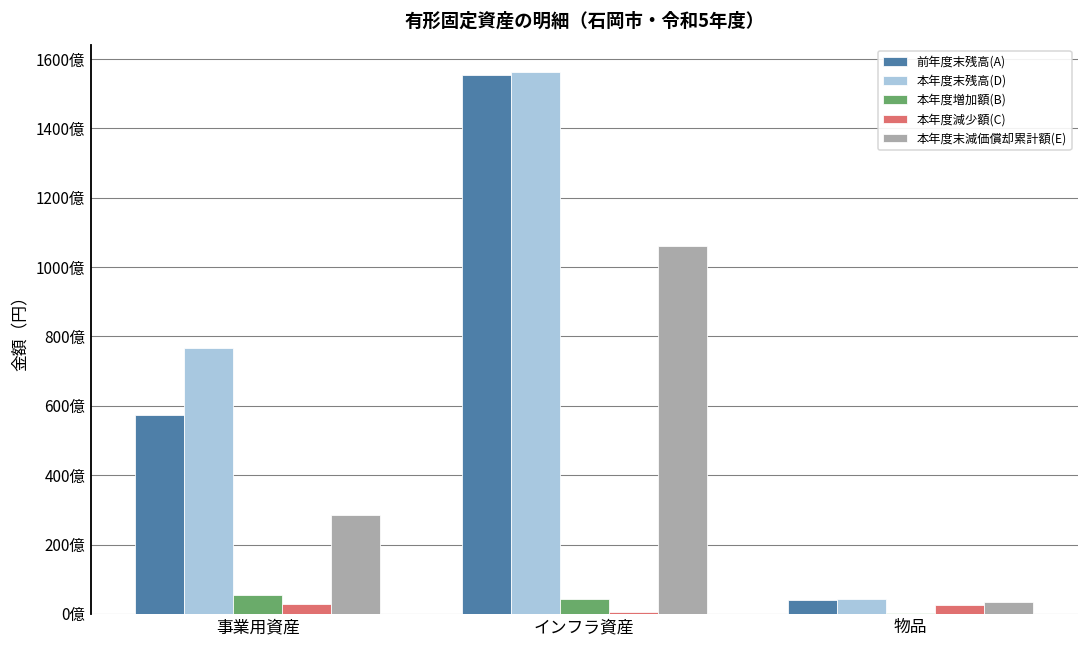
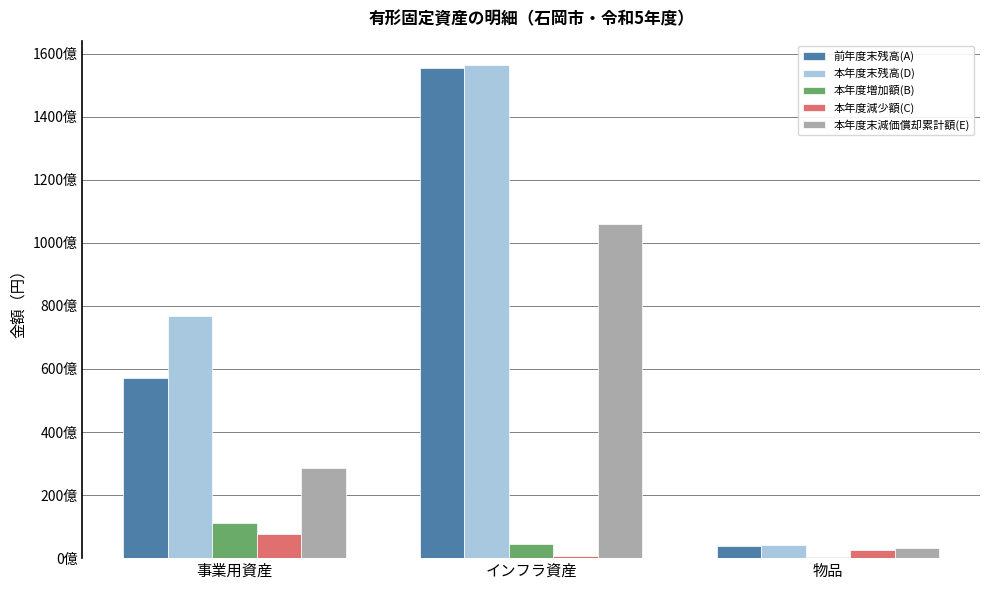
  {
    "前年度末残高(A)": {
      "事業用資産": "570億",
      "インフラ資産": "1550億",
      "物品": "40億"
    },
    "本年度末残高(D)": {
      "事業用資産": "770億",
      "インフラ資産": "1560億",
      "物品": "40億"
    },
    "本年度増加額(B)": {
-     "事業用資産": "50億",
+     "事業用資産": "110億",
      "インフラ資産": "40億"
    },
    "本年度減少額(C)": {
-     "事業用資産": "30億",
+     "事業用資産": "80億",
      "物品": "30億"
    },
    "本年度末減価償却累計額(E)": {
      "事業用資産": "280億",
      "インフラ資産": "1060億",
      "物品": "30億"
    }
  }
